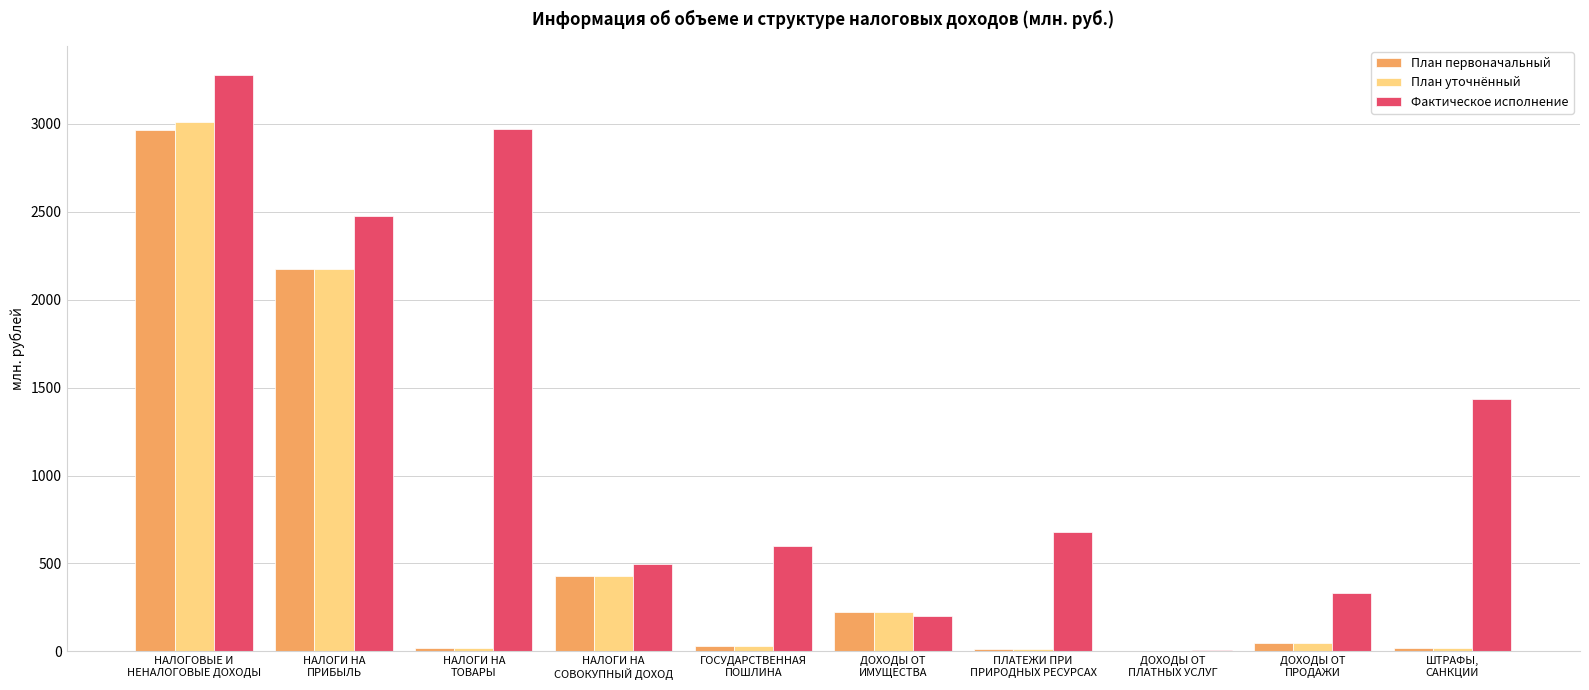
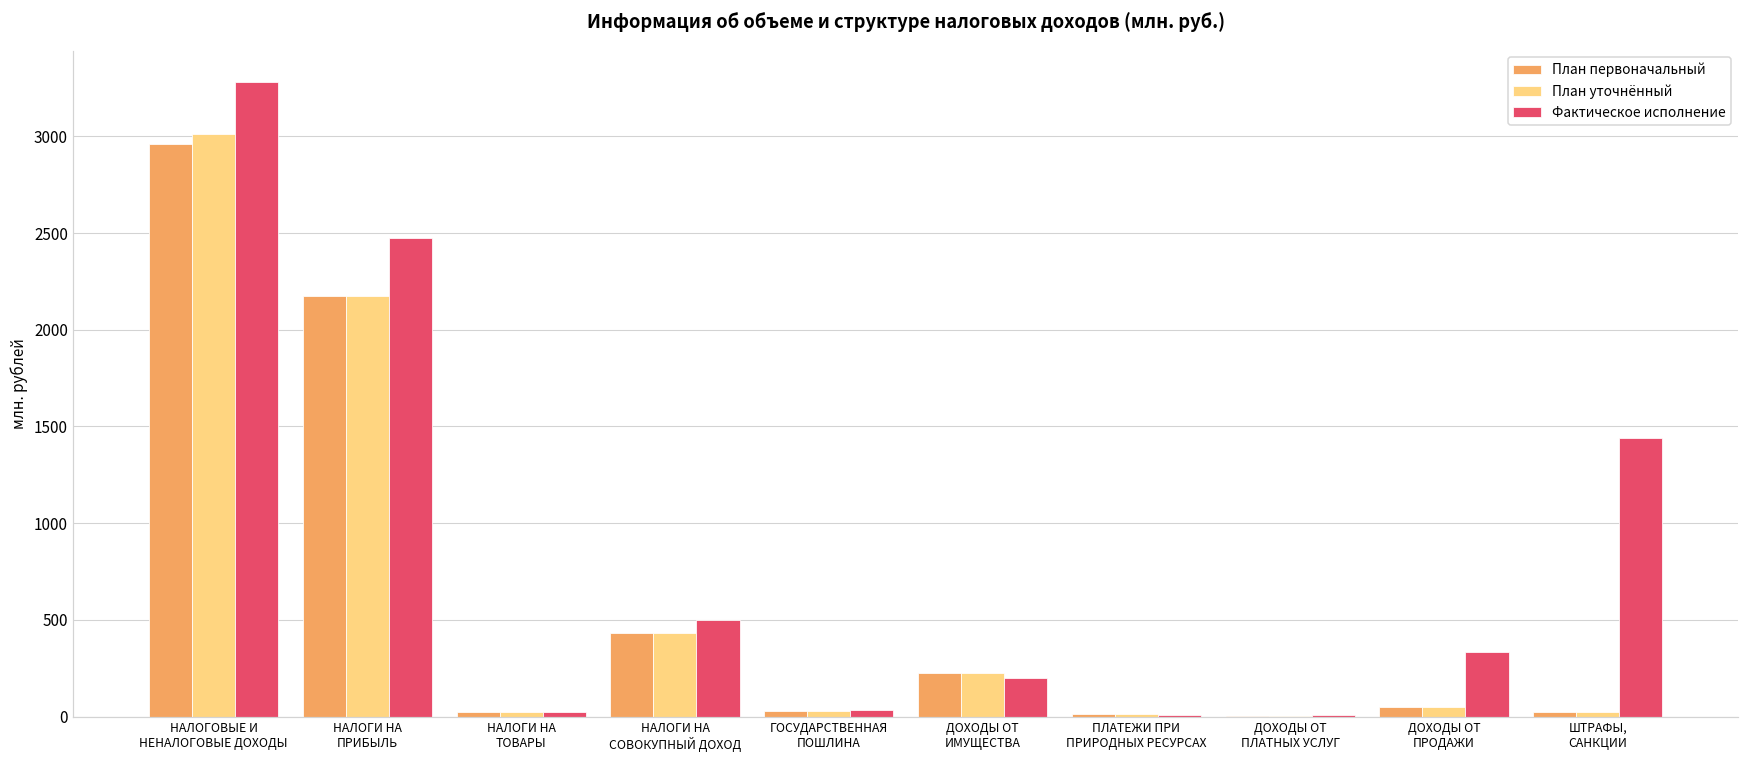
  {
    "Фактическое исполнение": {
      "НАЛОГОВЫЕ И НЕНАЛОГОВЫЕ ДОХОДЫ": 3280,
      "НАЛОГИ НА ПРИБЫЛЬ": 2480,
-     "НАЛОГИ НА ТОВАРЫ": 2970,
+     "НАЛОГИ НА ТОВАРЫ": 30,
      "НАЛОГИ НА СОВОКУПНЫЙ ДОХОД": 500,
-     "ГОСУДАРСТВЕННАЯ ПОШЛИНА": 600,
+     "ГОСУДАРСТВЕННАЯ ПОШЛИНА": 40,
      "ДОХОДЫ ОТ ИМУЩЕСТВА": 200,
-     "ПЛАТЕЖИ ПРИ ПРИРОДНЫХ РЕСУРСАХ": 680,
+     "ПЛАТЕЖИ ПРИ ПРИРОДНЫХ РЕСУРСАХ": 10,
      "ДОХОДЫ ОТ ПРОДАЖИ": 330,
      "ШТРАФЫ, САНКЦИИ": 1440
    }
  }
